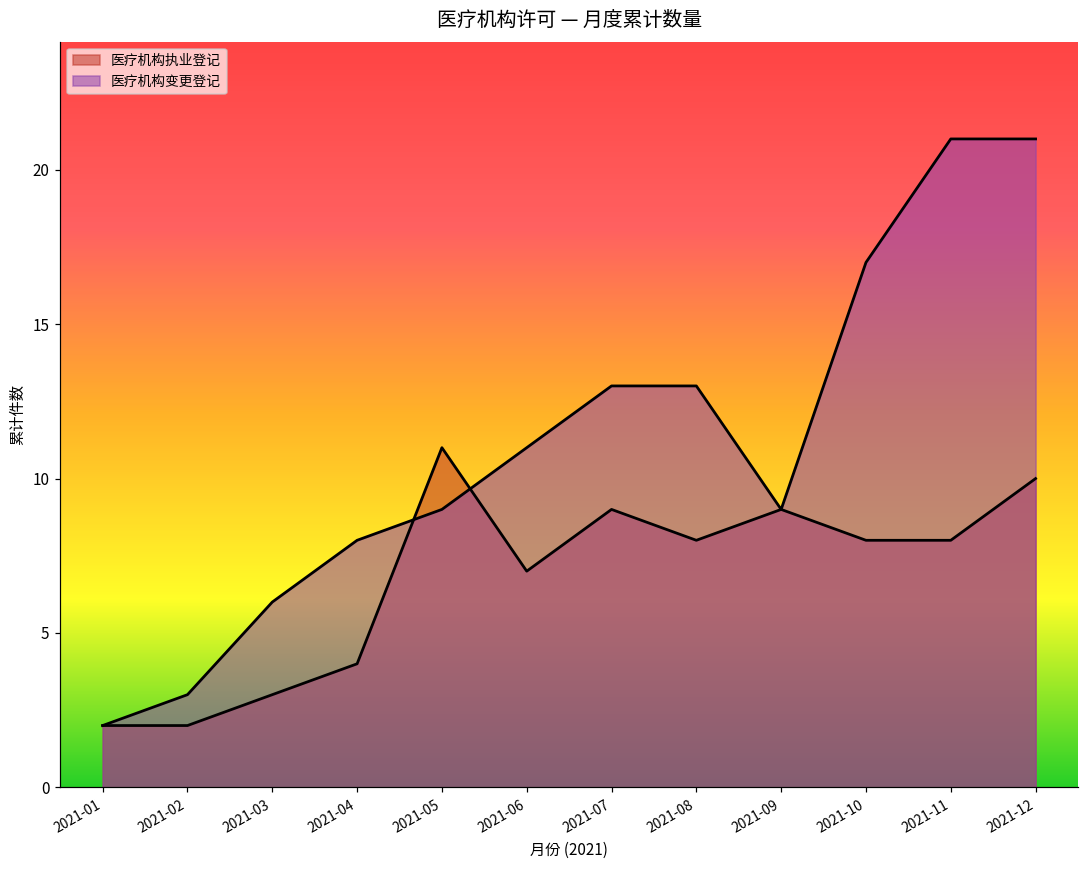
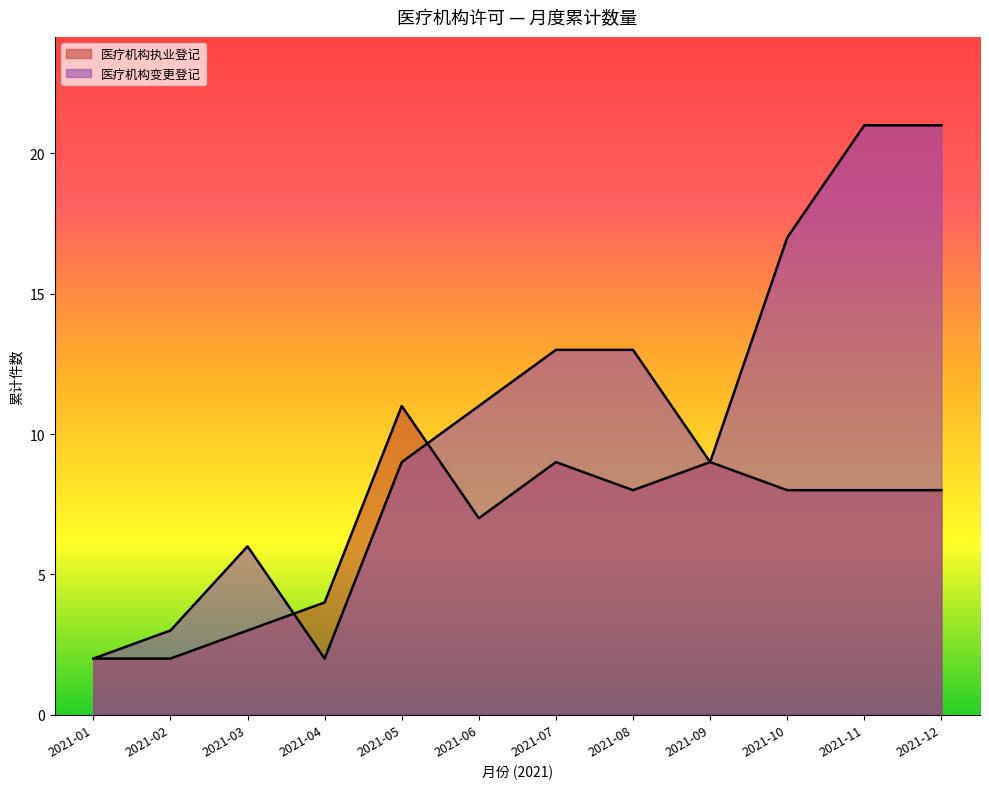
  {
    "医疗机构执业登记": {
      "2021-02": 2,
      "2021-03": 3,
      "2021-04": 4,
      "2021-05": 11,
      "2021-06": 7,
      "2021-07": 9,
      "2021-08": 8,
      "2021-10": 8,
      "2021-11": 8,
-     "2021-12": 10
+     "2021-12": 8
    },
    "医疗机构变更登记": {
      "2021-02": 3,
      "2021-03": 6,
-     "2021-04": 8,
+     "2021-04": 2,
      "2021-05": 9,
      "2021-06": 11,
      "2021-07": 13,
      "2021-08": 13,
      "2021-10": 17,
      "2021-11": 21,
      "2021-12": 21
    }
  }
